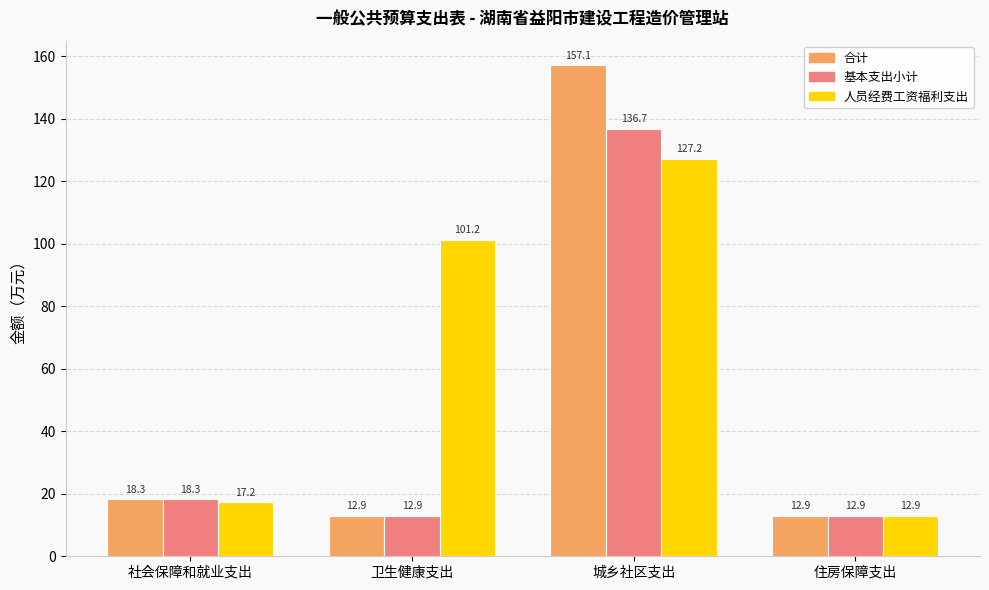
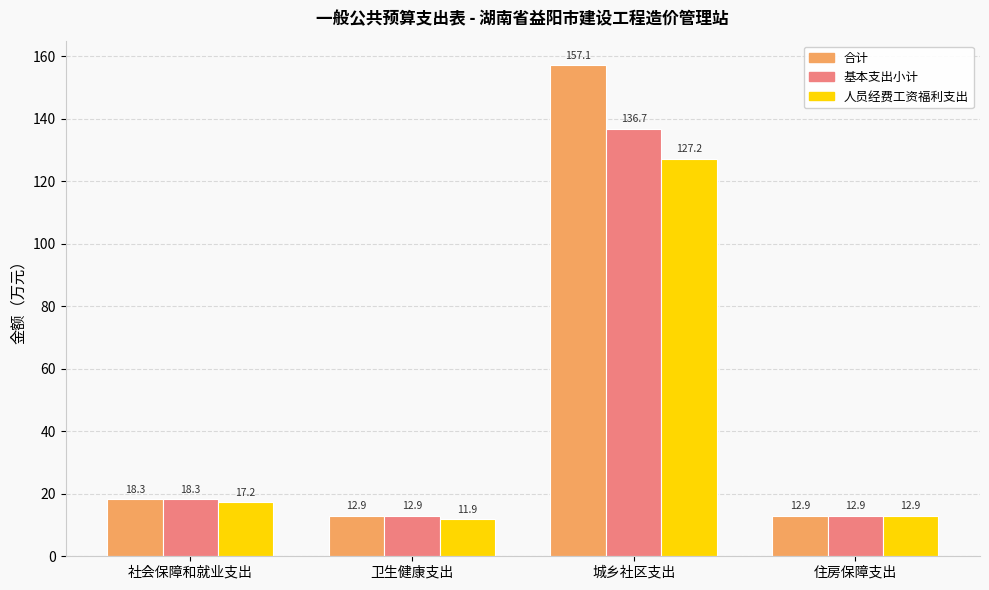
  {
    "人员经费工资福利支出": {
      "社会保障和就业支出": 17.2,
-     "卫生健康支出": 101.2,
+     "卫生健康支出": 11.9,
      "城乡社区支出": 127.2,
      "住房保障支出": 12.9
    }
  }
